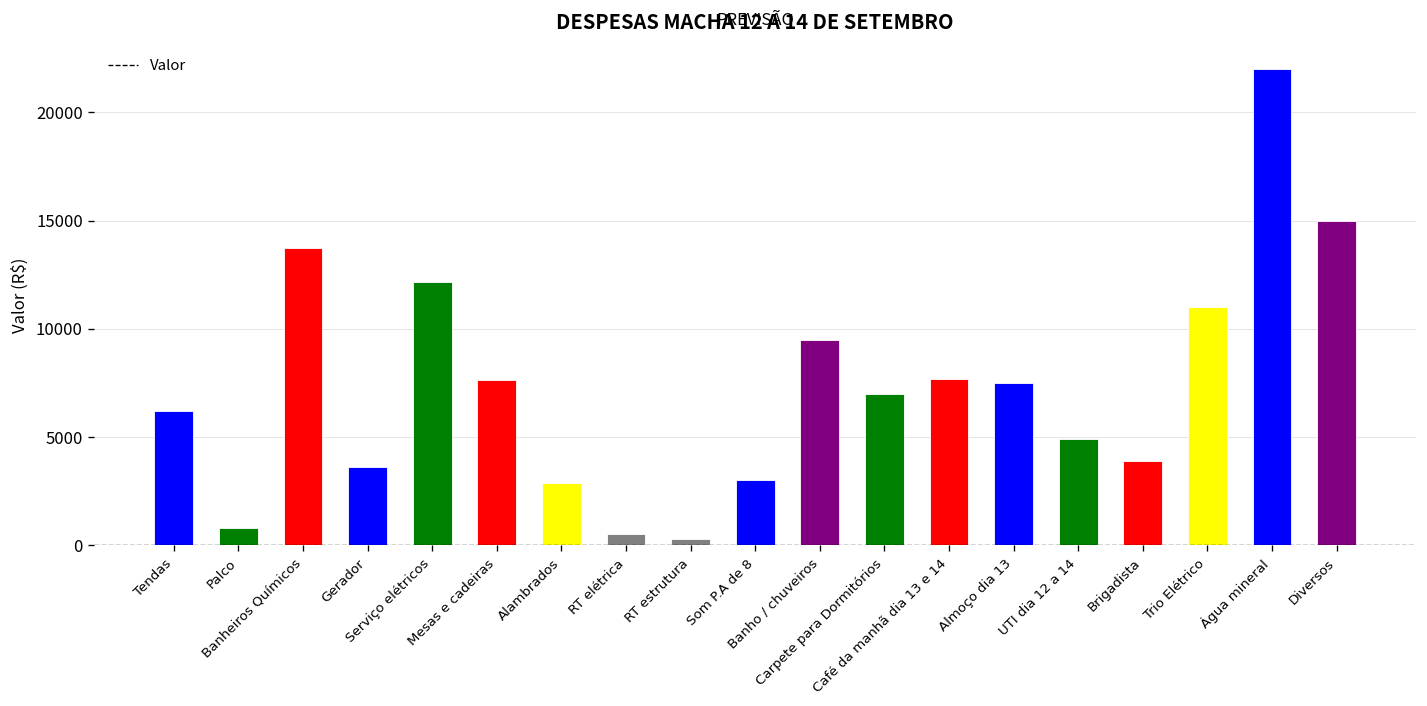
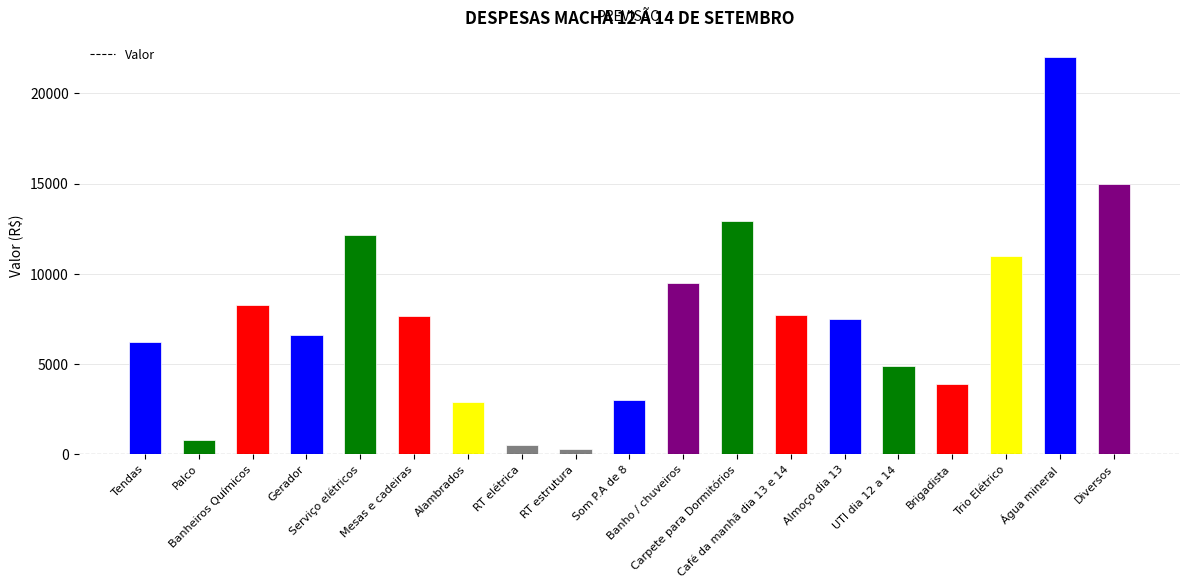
  {
    "Tendas": 6200,
    "Palco": 800,
-   "Banheiros Químicos": 13700,
-   "Gerador": 3600,
+   "Banheiros Químicos": 8300,
+   "Gerador": 6600,
    "Serviço elétricos": 12200,
    "Mesas e cadeiras": 7700,
    "Alambrados": 2900,
    "RT elétrica": 500,
    "RT estrutura": 300,
    "Som P.A de 8": 3000,
    "Banho / chuveiros": 9500,
-   "Carpete para Dormitórios": 7000,
+   "Carpete para Dormitórios": 12900,
    "Café da manhã dia 13 e 14": 7700,
    "Almoço dia 13": 7500,
    "UTI dia 12 a 14": 4900,
    "Brigadista": 3900,
    "Trio Elétrico": 11000,
    "Água mineral": 22000,
    "Diversos": 15000
  }
